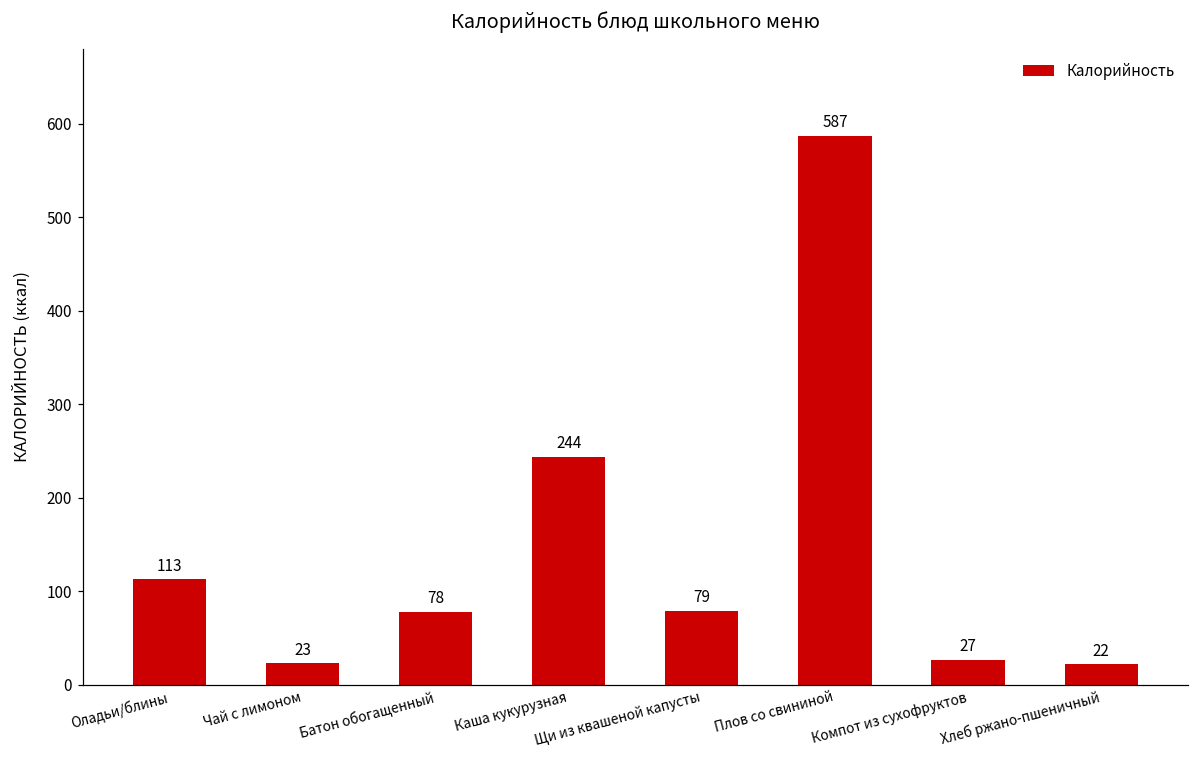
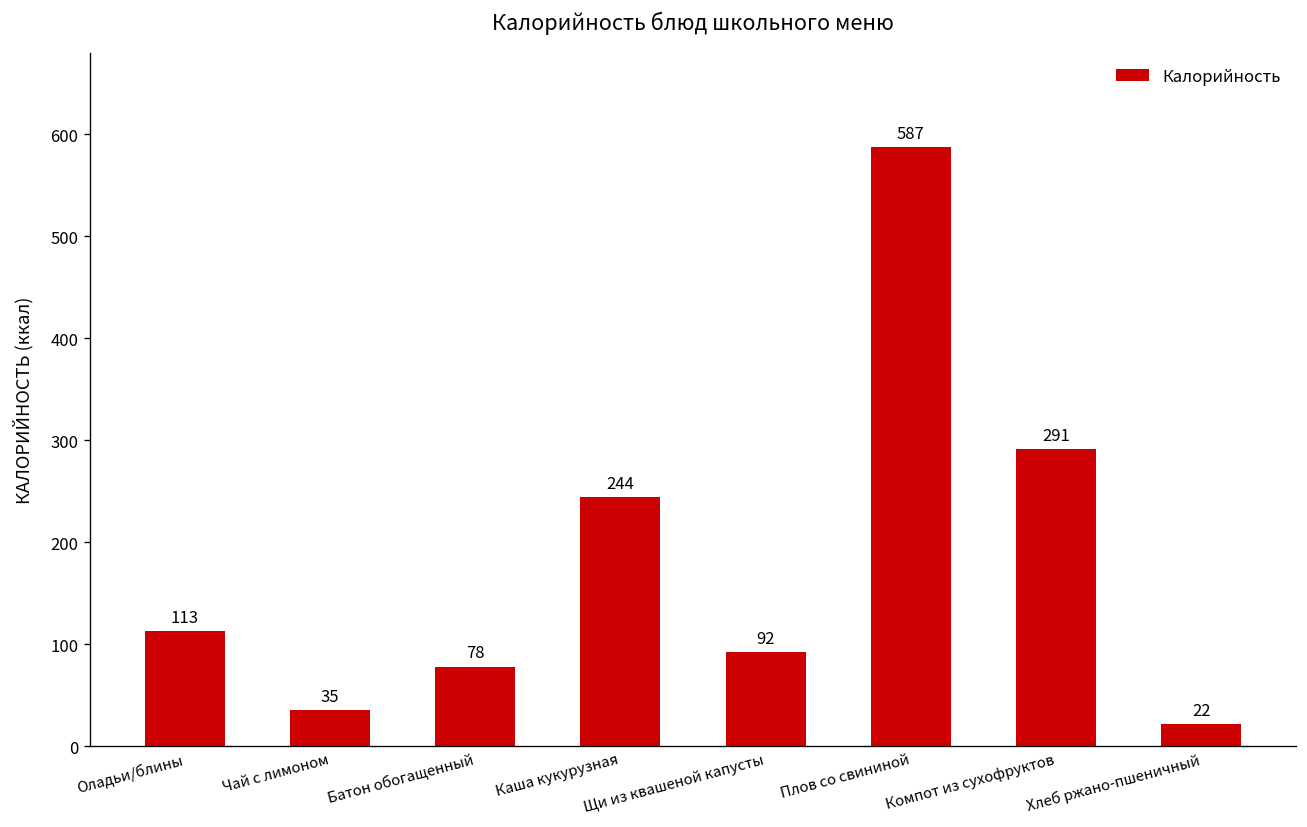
  {
    "Оладьи/блины": 113,
-   "Чай с лимоном": 23,
+   "Чай с лимоном": 35,
    "Батон обогащенный": 78,
    "Каша кукурузная": 244,
-   "Щи из квашеной капусты": 79,
+   "Щи из квашеной капусты": 92,
    "Плов со свининой": 587,
-   "Компот из сухофруктов": 27,
+   "Компот из сухофруктов": 291,
    "Хлеб ржано-пшеничный": 22
  }
